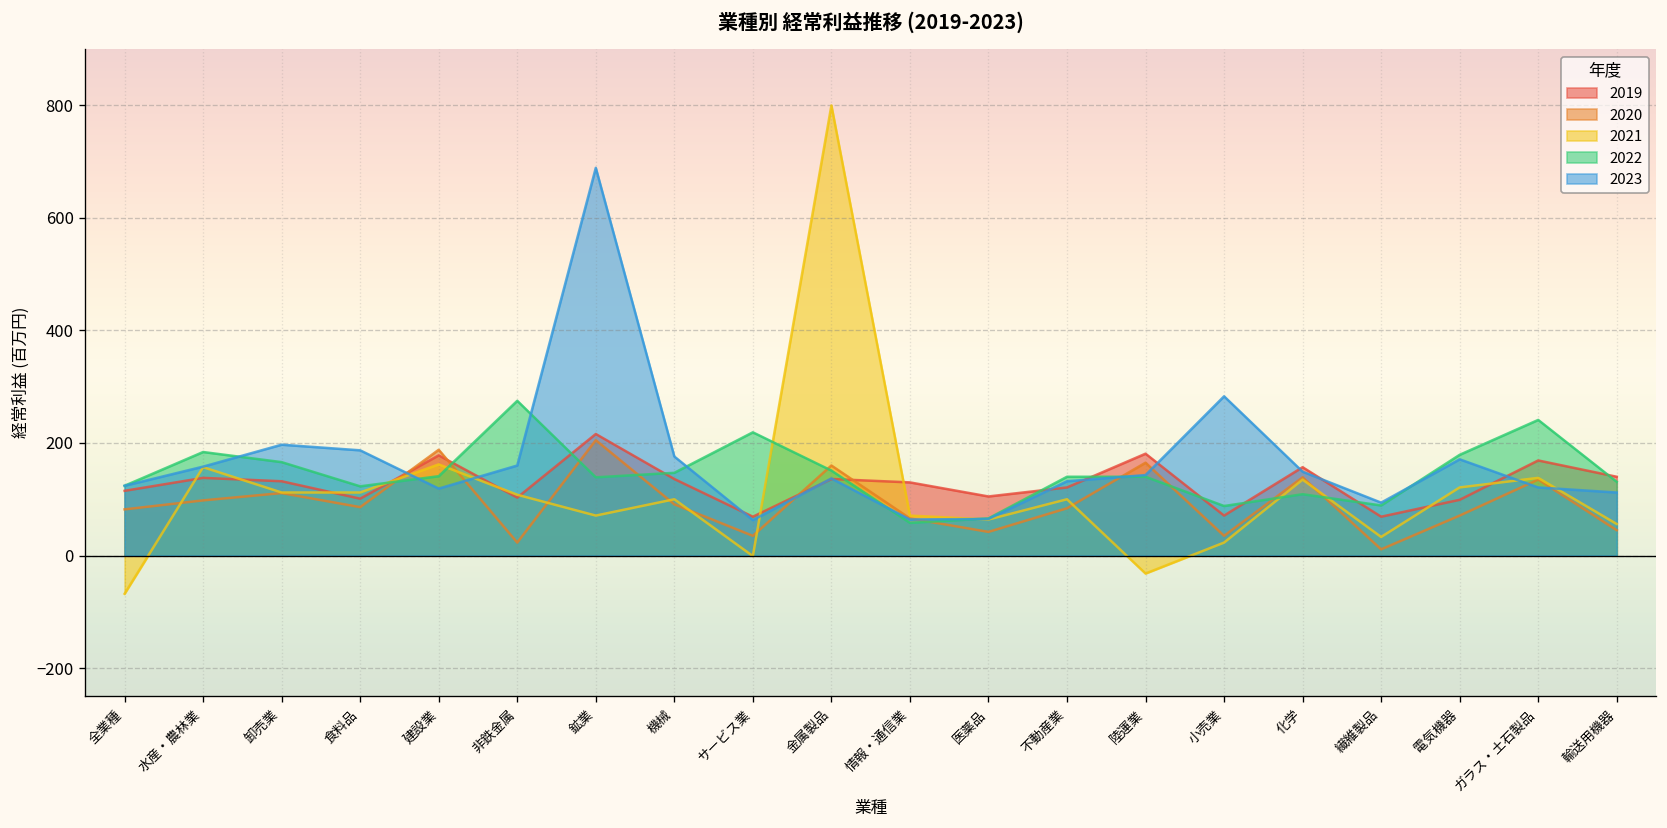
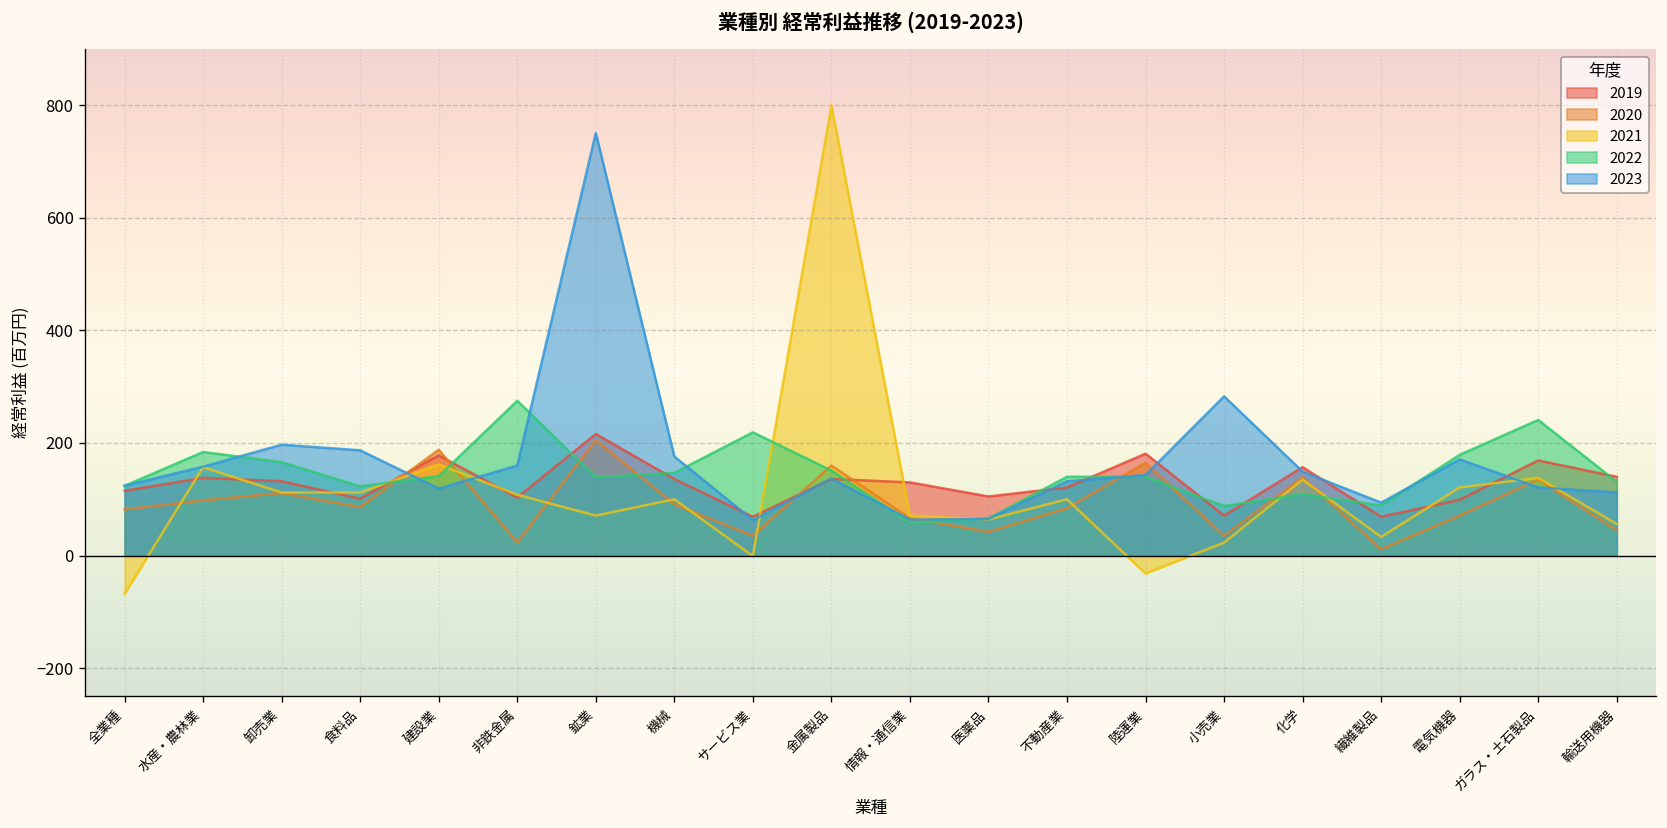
  {
    "2022": {
      "水産・農林業": 180,
      "卸売業": 170,
      "食料品": 120,
      "建設業": 140,
      "非鉄金属": 280,
      "鉱業": 140,
      "機械": 150,
      "サービス業": 220,
      "金属製品": 150,
      "情報・通信業": 60,
      "不動産業": 140,
      "小売業": 90,
      "化学": 110,
      "電気機器": 180,
      "ガラス・土石製品": 240,
      "輸送用機器": 130
    },
    "2023": {
      "卸売業": 200,
      "食料品": 190,
      "建設業": 120,
      "非鉄金属": 160,
-     "鉱業": 690,
+     "鉱業": 750,
      "機械": 180,
      "サービス業": 60,
      "不動産業": 130,
      "小売業": 280,
      "化学": 150,
      "電気機器": 170,
      "ガラス・土石製品": 120,
      "輸送用機器": 110
    }
  }
